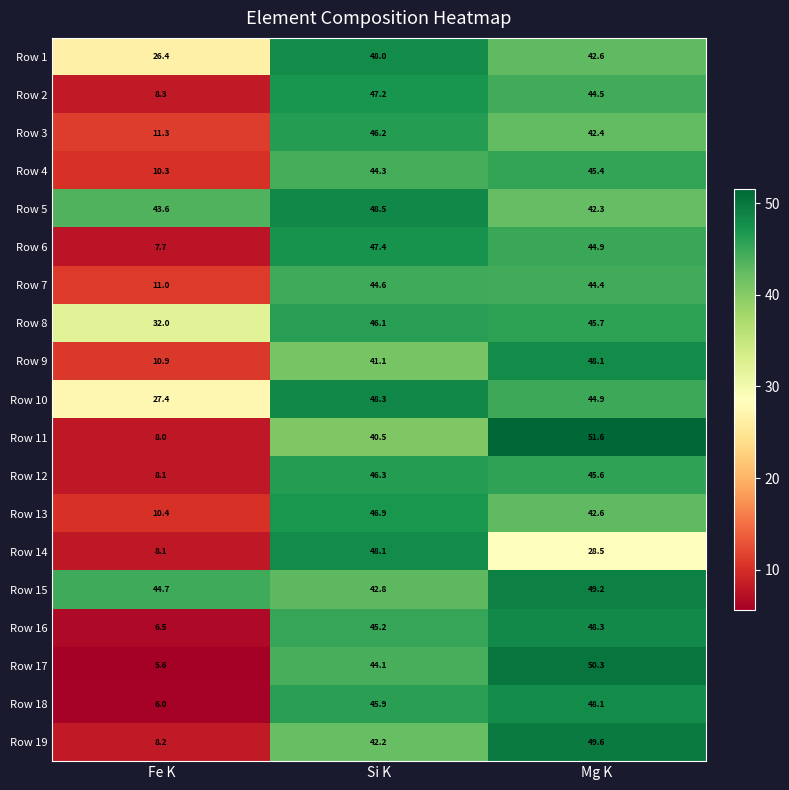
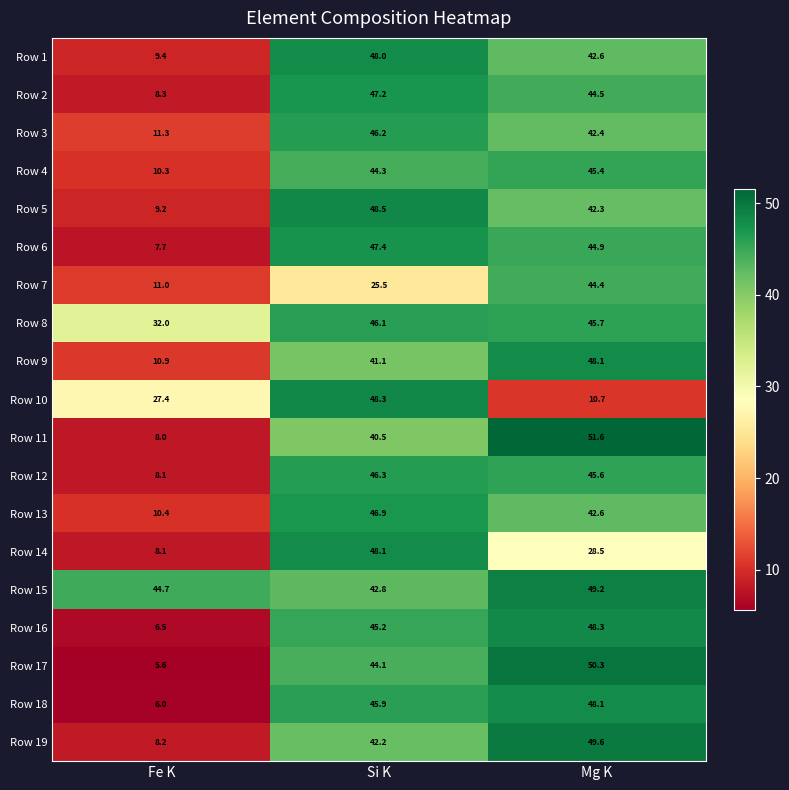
  {
    "Row 1": {
-     "Fe K": 26.4,
+     "Fe K": 9.4,
      "Si K": 48.0,
      "Mg K": 42.6
    },
    "Row 2": {
      "Fe K": 8.3,
      "Si K": 47.2,
      "Mg K": 44.5
    },
    "Row 3": {
      "Fe K": 11.3,
      "Si K": 46.2,
      "Mg K": 42.4
    },
    "Row 4": {
      "Fe K": 10.3,
      "Si K": 44.3,
      "Mg K": 45.4
    },
    "Row 5": {
-     "Fe K": 43.6,
+     "Fe K": 9.2,
      "Si K": 48.5,
      "Mg K": 42.3
    },
    "Row 6": {
      "Fe K": 7.7,
      "Si K": 47.4,
      "Mg K": 44.9
    },
    "Row 7": {
      "Fe K": 11.0,
-     "Si K": 44.6,
+     "Si K": 25.5,
      "Mg K": 44.4
    },
    "Row 8": {
      "Fe K": 32.0,
      "Si K": 46.1,
      "Mg K": 45.7
    },
    "Row 9": {
      "Fe K": 10.9,
      "Si K": 41.1,
      "Mg K": 48.1
    },
    "Row 10": {
      "Fe K": 27.4,
      "Si K": 48.3,
-     "Mg K": 44.9
+     "Mg K": 10.7
    },
    "Row 11": {
      "Fe K": 8.0,
      "Si K": 40.5,
      "Mg K": 51.6
    },
    "Row 12": {
      "Fe K": 8.1,
      "Si K": 46.3,
      "Mg K": 45.6
    },
    "Row 13": {
      "Fe K": 10.4,
      "Si K": 46.9,
      "Mg K": 42.6
    },
    "Row 14": {
      "Fe K": 8.1,
      "Si K": 48.1,
      "Mg K": 28.5
    },
    "Row 15": {
      "Fe K": 44.7,
      "Si K": 42.8,
      "Mg K": 49.2
    },
    "Row 16": {
      "Fe K": 6.5,
      "Si K": 45.2,
      "Mg K": 48.3
    },
    "Row 17": {
      "Fe K": 5.6,
      "Si K": 44.1,
      "Mg K": 50.3
    },
    "Row 18": {
      "Fe K": 6.0,
      "Si K": 45.9,
      "Mg K": 48.1
    },
    "Row 19": {
      "Fe K": 8.2,
      "Si K": 42.2,
      "Mg K": 49.6
    }
  }
